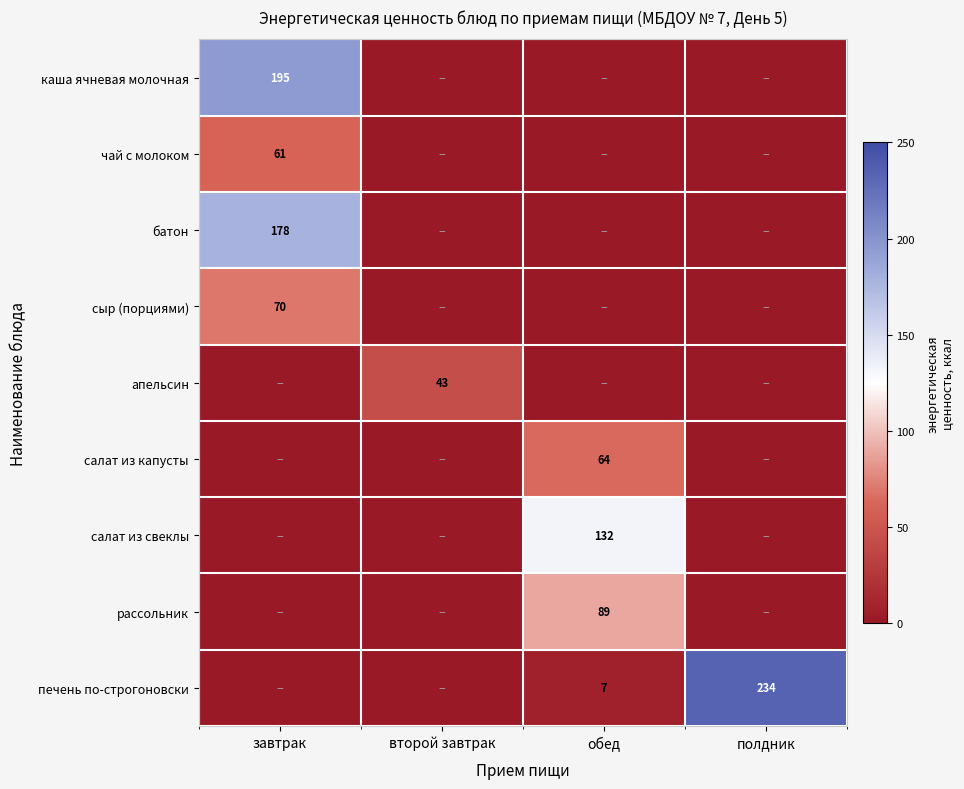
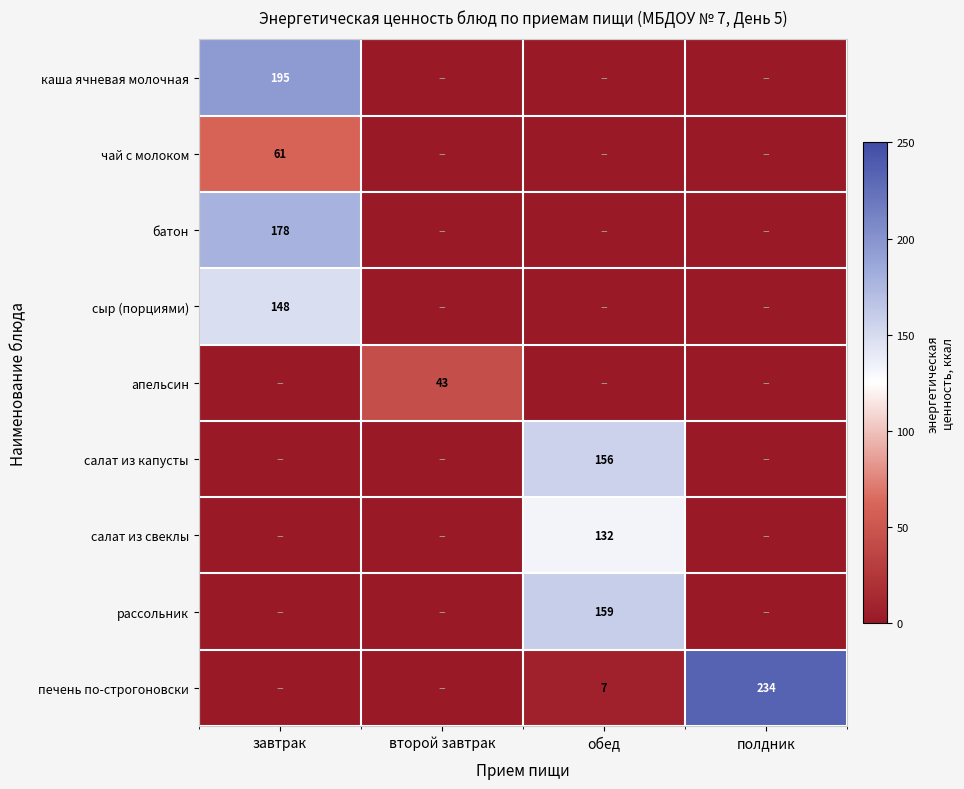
  {
    "каша ячневая молочная": {
      "завтрак": 195
    },
    "чай с молоком": {
      "завтрак": 61
    },
    "батон": {
      "завтрак": 178
    },
    "сыр (порциями)": {
-     "завтрак": 70
+     "завтрак": 148
    },
    "апельсин": {
      "второй завтрак": 43
    },
    "салат из капусты": {
-     "обед": 64
+     "обед": 156
    },
    "салат из свеклы": {
      "обед": 132
    },
    "рассольник": {
-     "обед": 89
+     "обед": 159
    },
    "печень по-строгоновски": {
      "обед": 7,
      "полдник": 234
    }
  }
